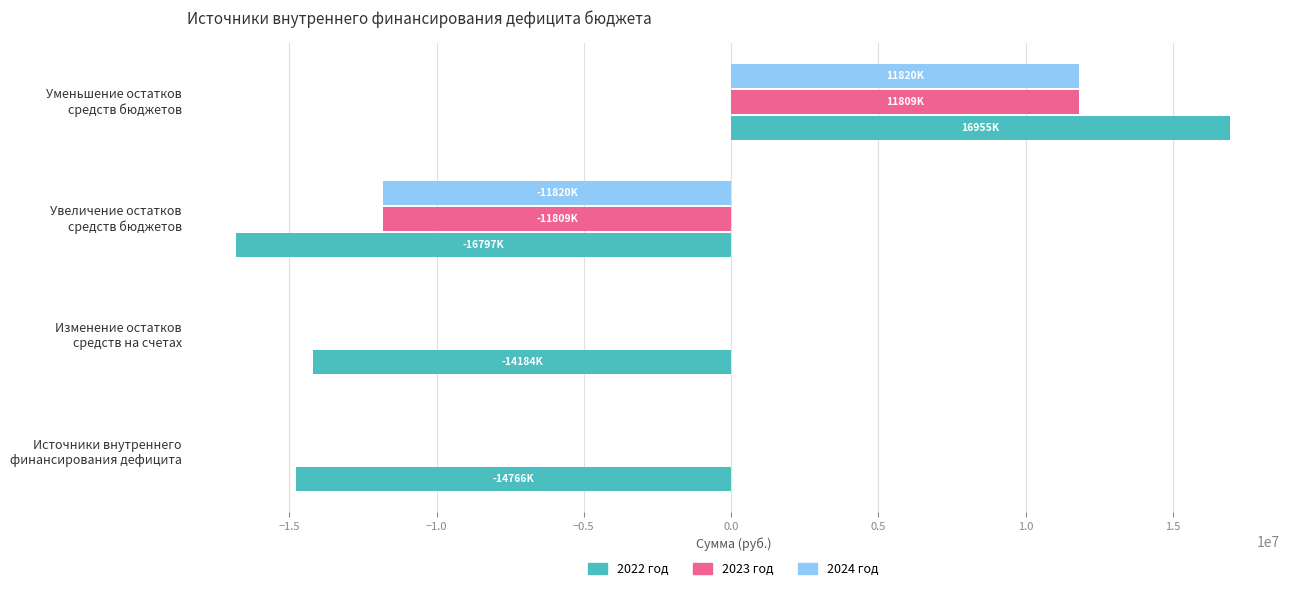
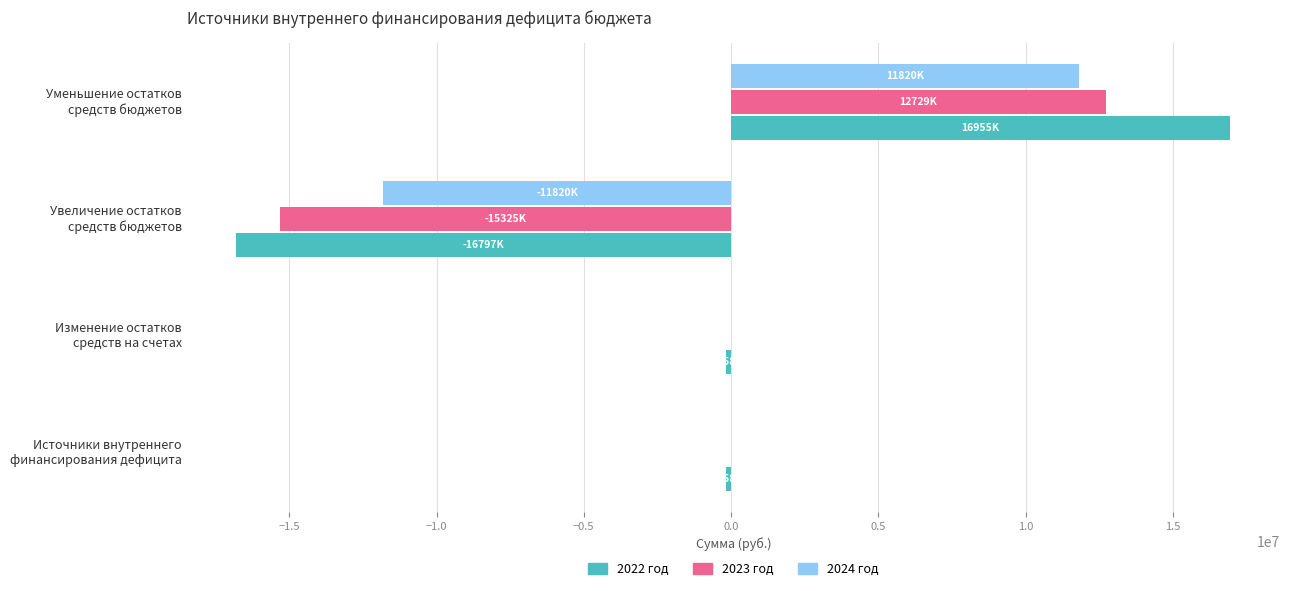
  {
    "2022 год": {
-     "Изменение остатков средств на счетах": "-14200000",
-     "Источники внутреннего финансирования дефицита": "-14800000"
+     "Изменение остатков средств на счетах": "-200000",
+     "Источники внутреннего финансирования дефицита": "-200000"
    },
    "2023 год": {
-     "Уменьшение остатков средств бюджетов": "11809K",
-     "Увеличение остатков средств бюджетов": "-11809K"
+     "Уменьшение остатков средств бюджетов": "12729K",
+     "Увеличение остатков средств бюджетов": "-15325K"
    },
    "2024 год": {
      "Уменьшение остатков средств бюджетов": "11820K",
      "Увеличение остатков средств бюджетов": "-11820K"
    }
  }
